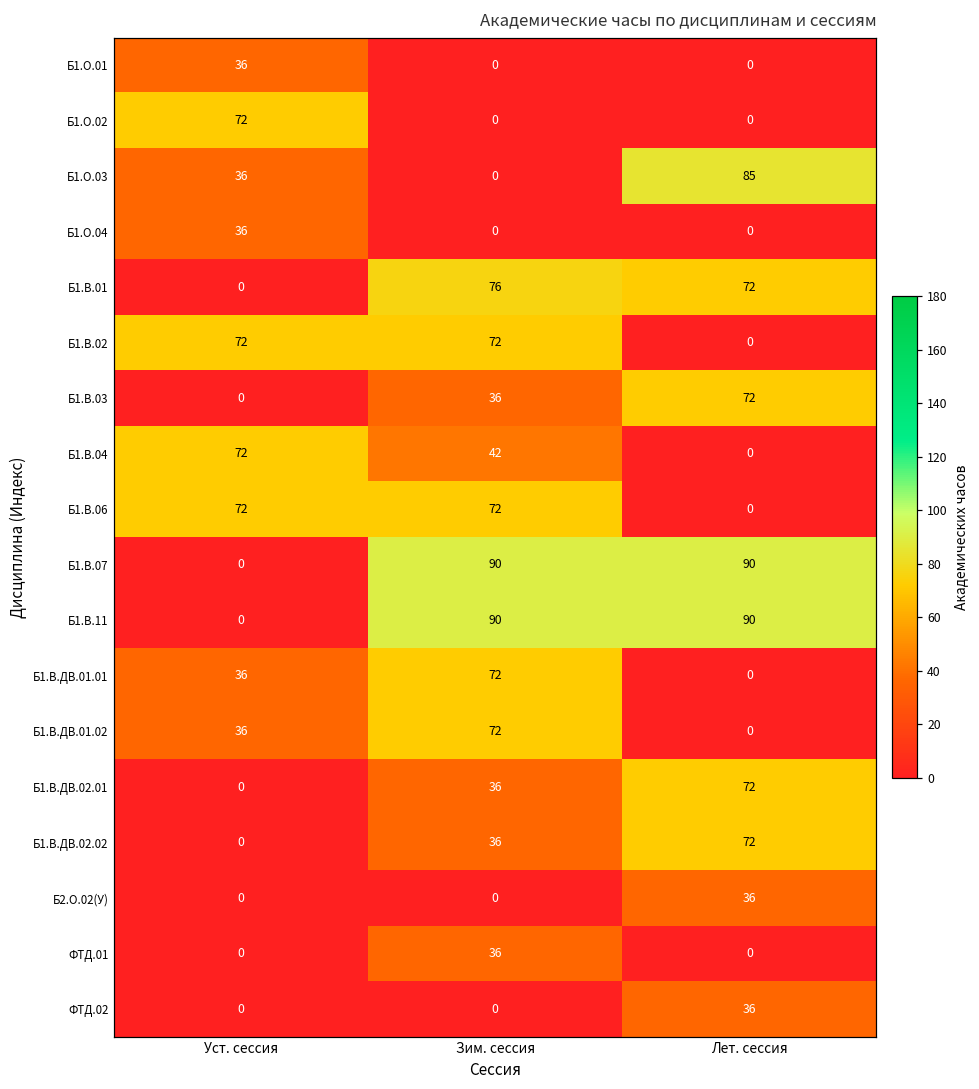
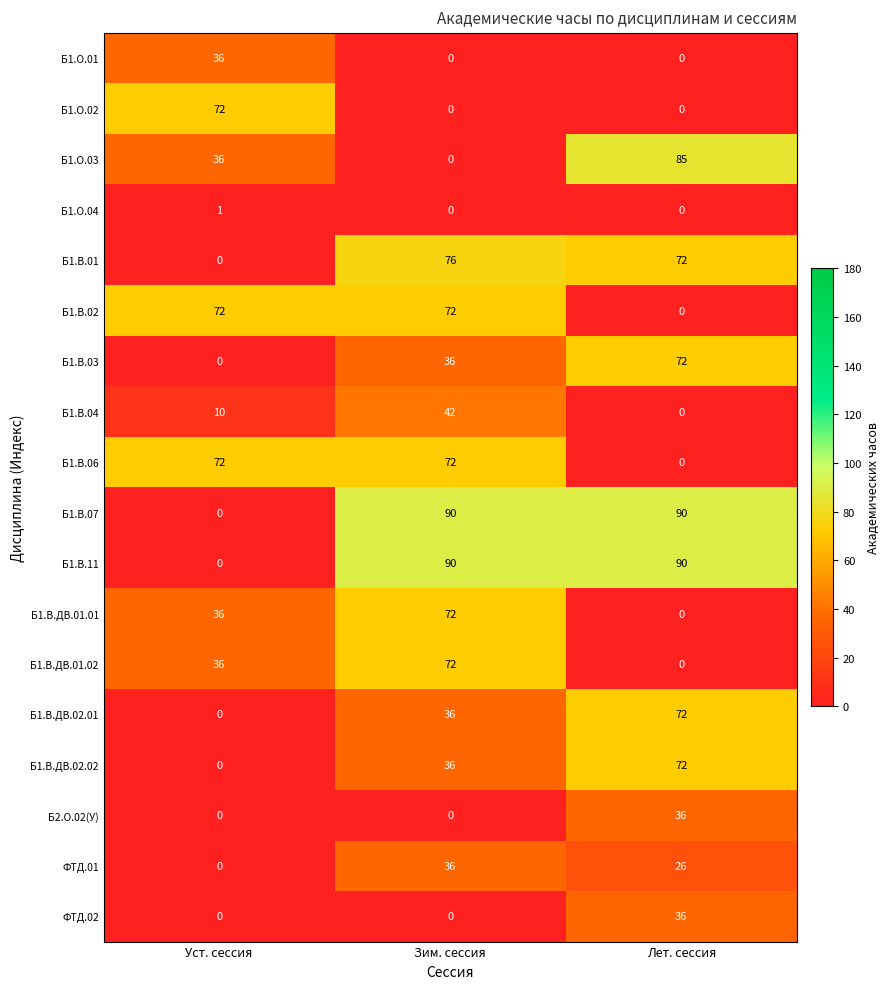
  {
    "Б1.О.01": {
      "Уст. сессия": 36,
      "Зим. сессия": 0,
      "Лет. сессия": 0
    },
    "Б1.О.02": {
      "Уст. сессия": 72,
      "Зим. сессия": 0,
      "Лет. сессия": 0
    },
    "Б1.О.03": {
      "Уст. сессия": 36,
      "Зим. сессия": 0,
      "Лет. сессия": 85
    },
    "Б1.О.04": {
-     "Уст. сессия": 36,
+     "Уст. сессия": 1,
      "Зим. сессия": 0,
      "Лет. сессия": 0
    },
    "Б1.В.01": {
      "Уст. сессия": 0,
      "Зим. сессия": 76,
      "Лет. сессия": 72
    },
    "Б1.В.02": {
      "Уст. сессия": 72,
      "Зим. сессия": 72,
      "Лет. сессия": 0
    },
    "Б1.В.03": {
      "Уст. сессия": 0,
      "Зим. сессия": 36,
      "Лет. сессия": 72
    },
    "Б1.В.04": {
-     "Уст. сессия": 72,
+     "Уст. сессия": 10,
      "Зим. сессия": 42,
      "Лет. сессия": 0
    },
    "Б1.В.06": {
      "Уст. сессия": 72,
      "Зим. сессия": 72,
      "Лет. сессия": 0
    },
    "Б1.В.07": {
      "Уст. сессия": 0,
      "Зим. сессия": 90,
      "Лет. сессия": 90
    },
    "Б1.В.11": {
      "Уст. сессия": 0,
      "Зим. сессия": 90,
      "Лет. сессия": 90
    },
    "Б1.В.ДВ.01.01": {
      "Уст. сессия": 36,
      "Зим. сессия": 72,
      "Лет. сессия": 0
    },
    "Б1.В.ДВ.01.02": {
      "Уст. сессия": 36,
      "Зим. сессия": 72,
      "Лет. сессия": 0
    },
    "Б1.В.ДВ.02.01": {
      "Уст. сессия": 0,
      "Зим. сессия": 36,
      "Лет. сессия": 72
    },
    "Б1.В.ДВ.02.02": {
      "Уст. сессия": 0,
      "Зим. сессия": 36,
      "Лет. сессия": 72
    },
    "Б2.О.02(У)": {
      "Уст. сессия": 0,
      "Зим. сессия": 0,
      "Лет. сессия": 36
    },
    "ФТД.01": {
      "Уст. сессия": 0,
      "Зим. сессия": 36,
-     "Лет. сессия": 0
+     "Лет. сессия": 26
    },
    "ФТД.02": {
      "Уст. сессия": 0,
      "Зим. сессия": 0,
      "Лет. сессия": 36
    }
  }
